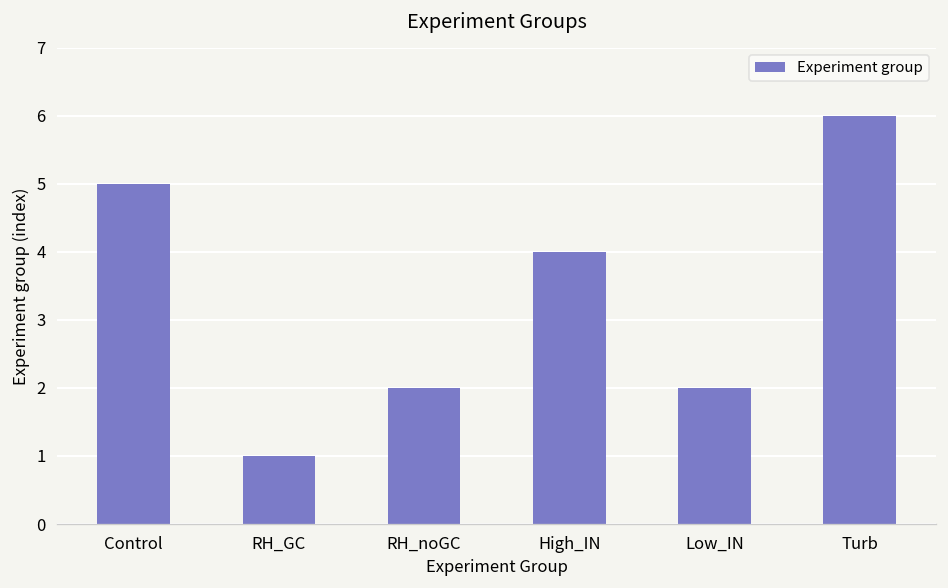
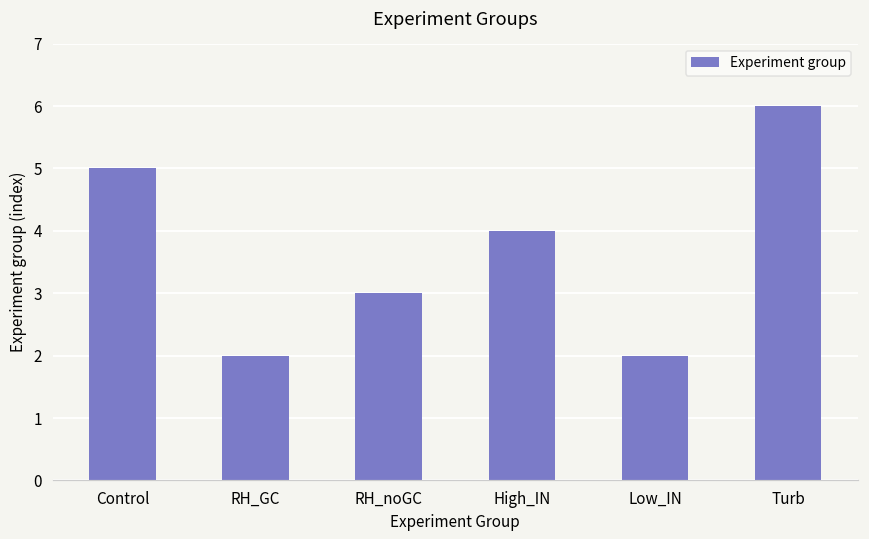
  {
    "Control": 5,
-   "RH_GC": 1,
-   "RH_noGC": 2,
+   "RH_GC": 2,
+   "RH_noGC": 3,
    "High_IN": 4,
    "Low_IN": 2,
    "Turb": 6
  }
